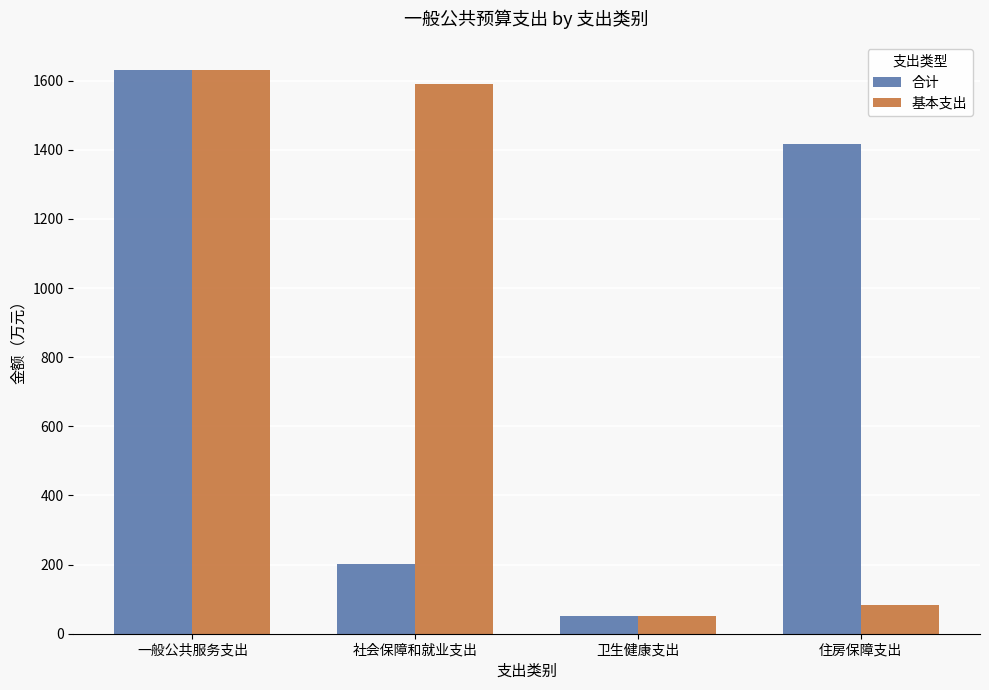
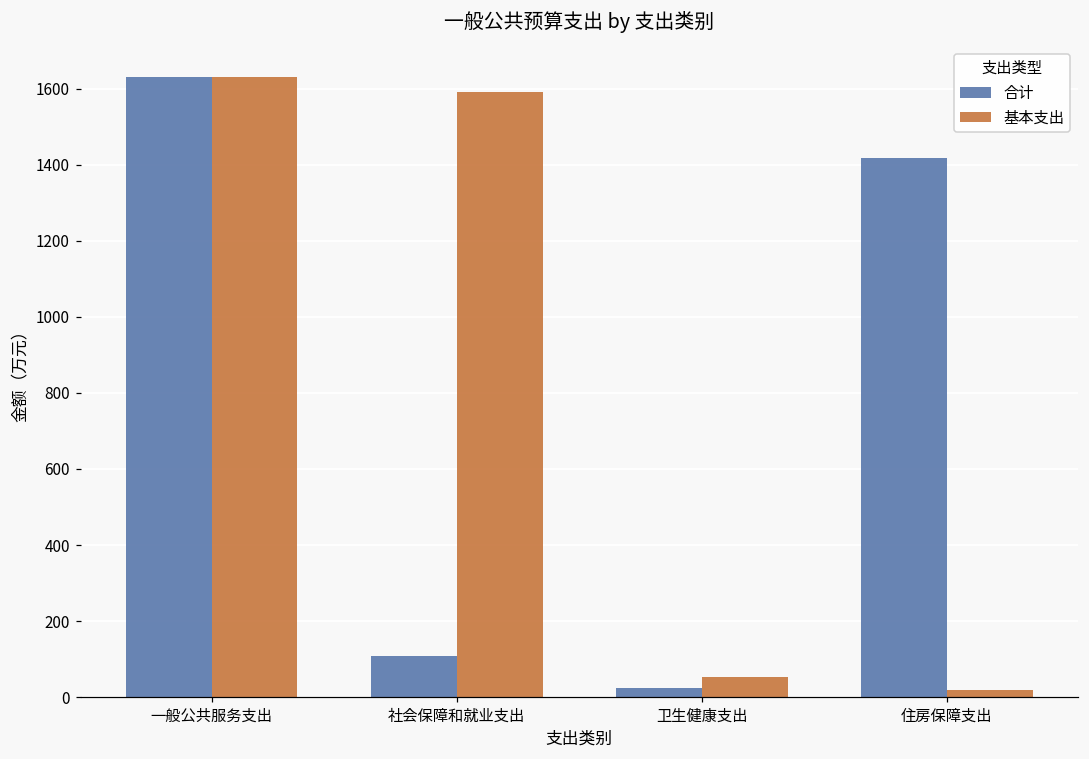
  {
    "合计": {
      "一般公共服务支出": 1630,
-     "社会保障和就业支出": 200,
-     "卫生健康支出": 50,
+     "社会保障和就业支出": 110,
+     "卫生健康支出": 20,
      "住房保障支出": 1420
    },
    "基本支出": {
      "一般公共服务支出": 1630,
      "社会保障和就业支出": 1590,
      "卫生健康支出": 50,
-     "住房保障支出": 80
+     "住房保障支出": 20
    }
  }
